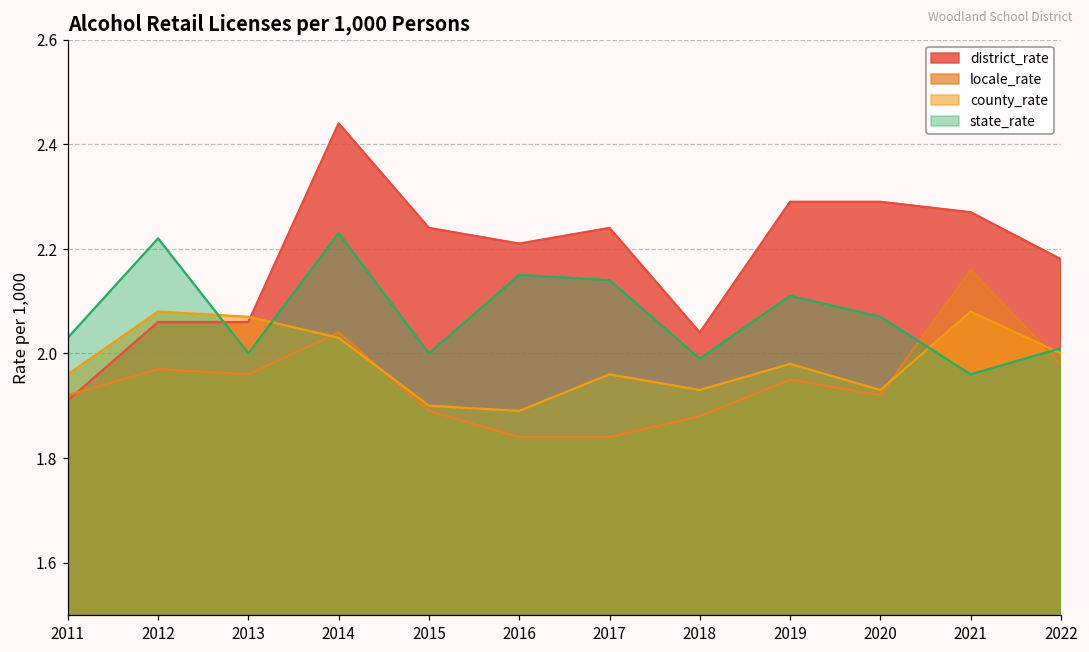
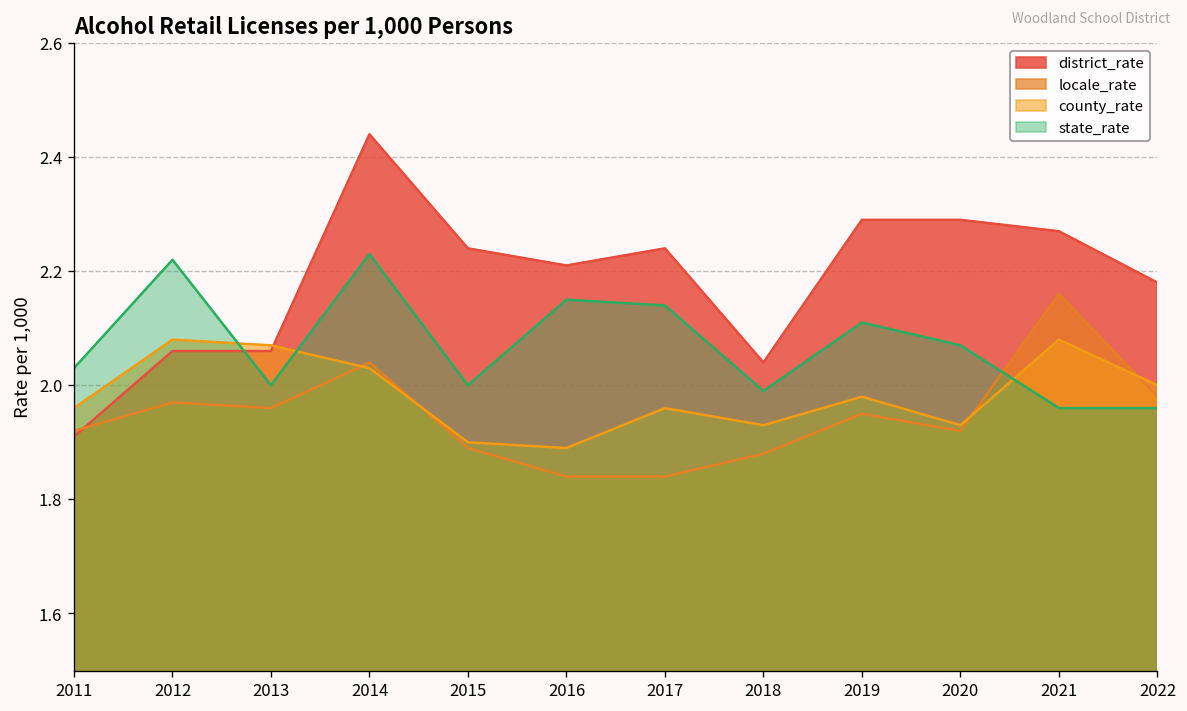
  {
    "state_rate": {
      "2011": 2.03,
      "2012": 2.22,
      "2013": 2.00,
      "2014": 2.23,
      "2015": 2.00,
      "2016": 2.15,
      "2017": 2.14,
      "2018": 1.99,
      "2019": 2.11,
      "2020": 2.07,
      "2021": 1.96,
-     "2022": 2.01
+     "2022": 1.96
    }
  }
